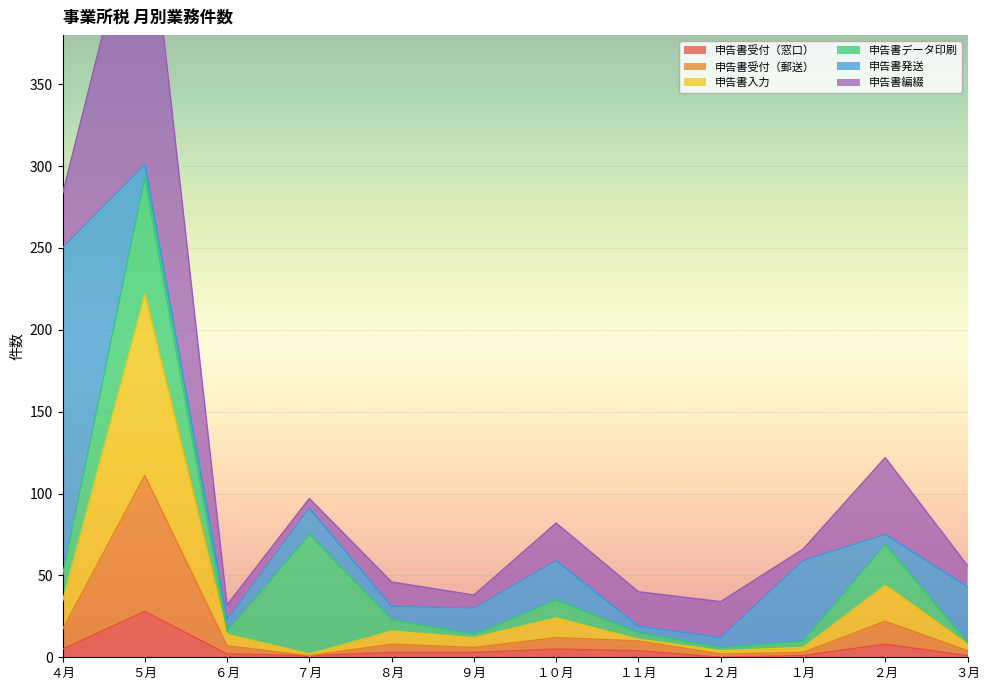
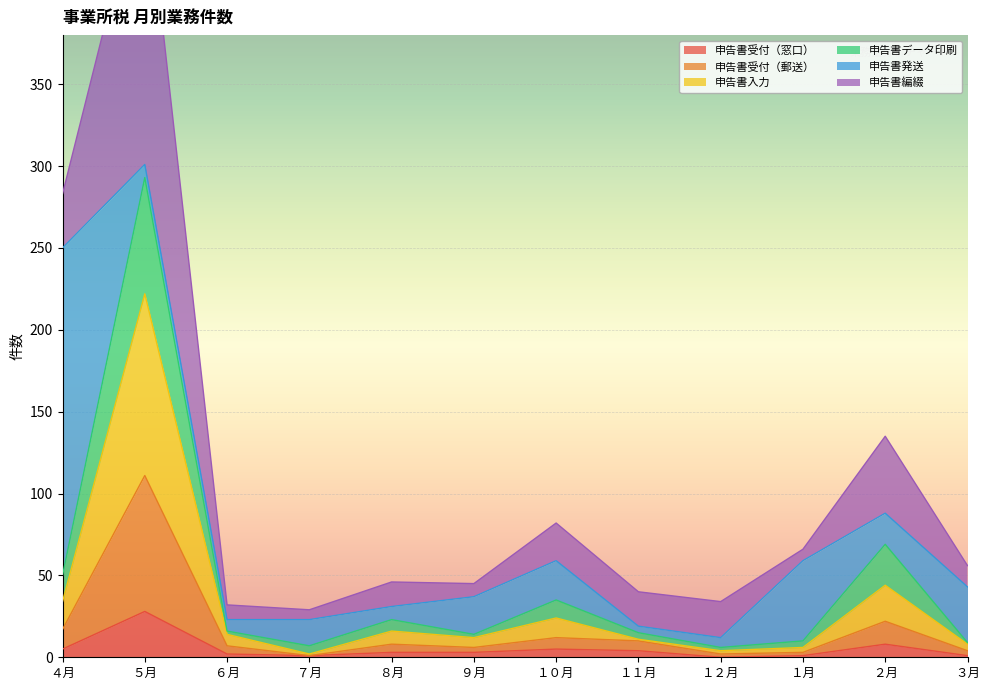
  {
    "申告書入力": {
      "４月": 17,
      "５月": 111,
      "６月": 7,
      "８月": 8,
      "９月": 6,
      "１０月": 12,
      "１２月": 2,
      "１月": 3,
      "２月": 22
    },
    "申告書データ印刷": {
      "４月": 16,
      "５月": 71,
      "６月": 2,
-     "７月": 73,
+     "７月": 5,
      "８月": 7,
      "９月": 2,
      "１０月": 11,
      "１１月": 4,
      "１２月": 2,
      "１月": 4,
      "２月": 25
    },
    "申告書発送": {
      "４月": 200,
      "５月": 8,
      "６月": 7,
      "７月": 16,
      "８月": 8,
-     "９月": 16,
+     "９月": 23,
      "１０月": 24,
      "１１月": 4,
      "１２月": 6,
      "１月": 49,
-     "２月": 6,
+     "２月": 19,
      "３月": 34
    },
    "申告書編綴": {
      "４月": 33,
      "６月": 9,
      "７月": 6,
      "８月": 15,
      "９月": 8,
      "１０月": 23,
      "１１月": 21,
      "１２月": 22,
      "１月": 7,
      "２月": 47,
      "３月": 13
    }
  }
